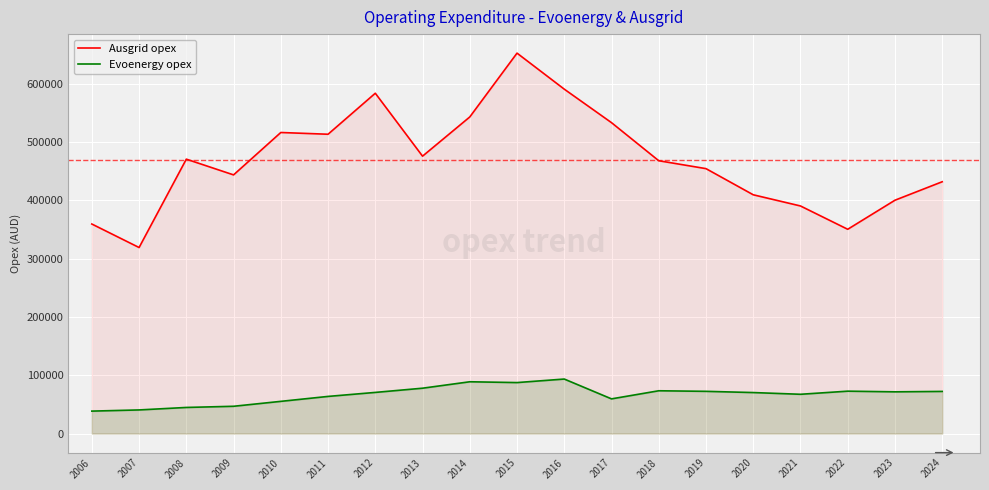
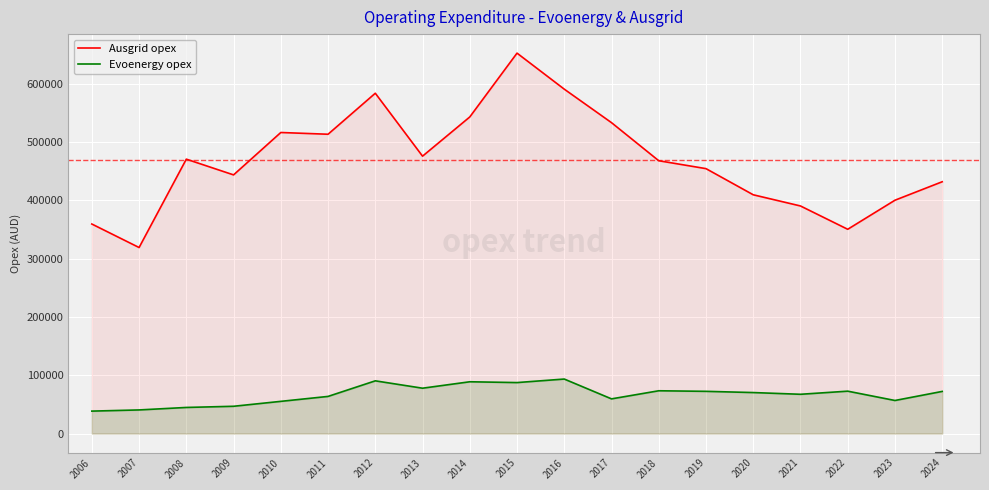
  {
    "Ausgrid opex": {
      "2006": 360000,
      "2007": 320000,
      "2008": 470000,
      "2009": 440000,
      "2010": 520000,
      "2011": 510000,
      "2012": 580000,
      "2013": 480000,
      "2014": 540000,
      "2015": 650000,
      "2016": 590000,
      "2017": 530000,
      "2018": 470000,
      "2019": 450000,
      "2020": 410000,
      "2021": 390000,
      "2022": 350000,
      "2023": 400000,
      "2024": 430000
    },
    "Evoenergy opex": {
      "2006": 40000,
      "2007": 40000,
      "2008": 40000,
      "2009": 50000,
      "2010": 60000,
      "2011": 60000,
-     "2012": 70000,
+     "2012": 90000,
      "2013": 80000,
      "2014": 90000,
      "2015": 90000,
      "2016": 90000,
      "2017": 60000,
      "2018": 70000,
      "2019": 70000,
      "2020": 70000,
      "2021": 70000,
      "2022": 70000,
-     "2023": 70000,
+     "2023": 60000,
      "2024": 70000
    }
  }
